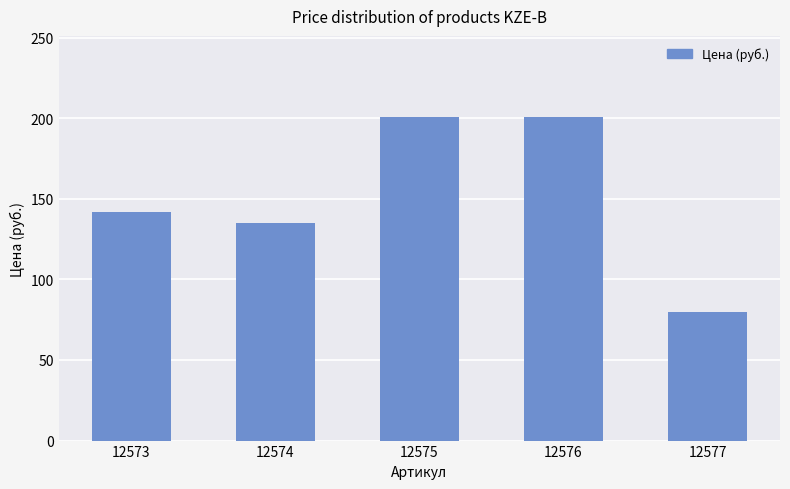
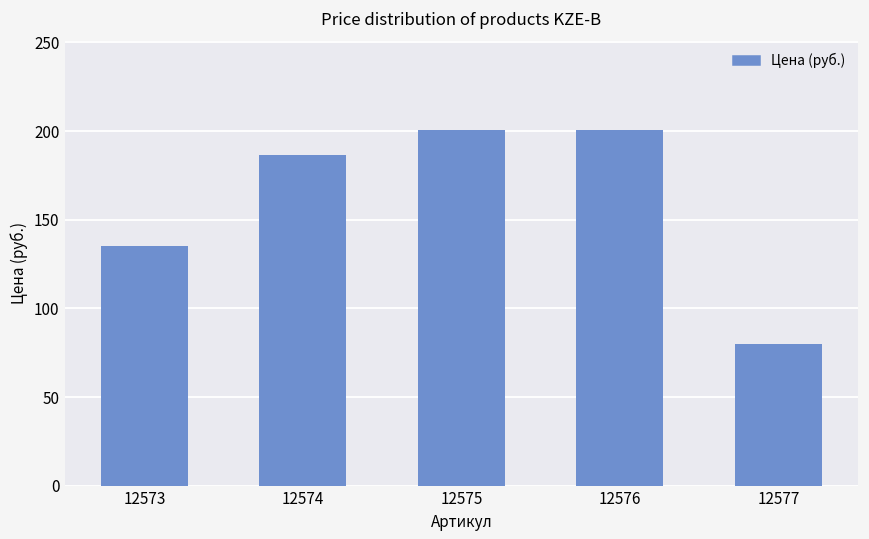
  {
-   "12573": 142,
-   "12574": 135,
+   "12573": 135,
+   "12574": 187,
    "12575": 201,
    "12576": 201,
    "12577": 80
  }
